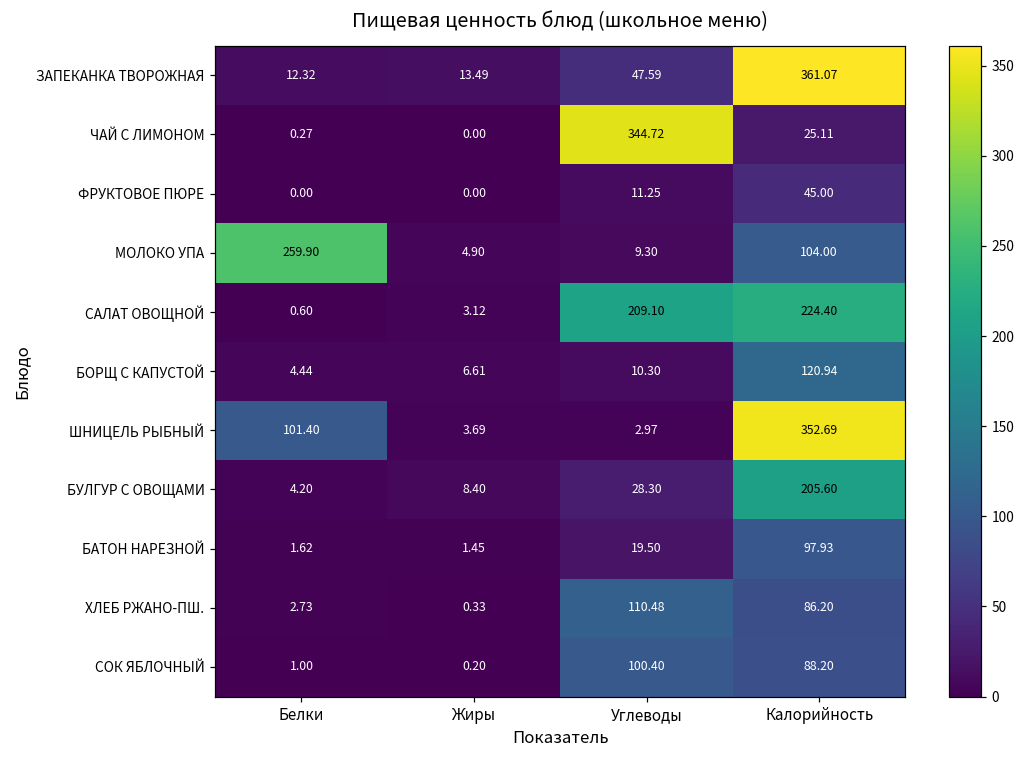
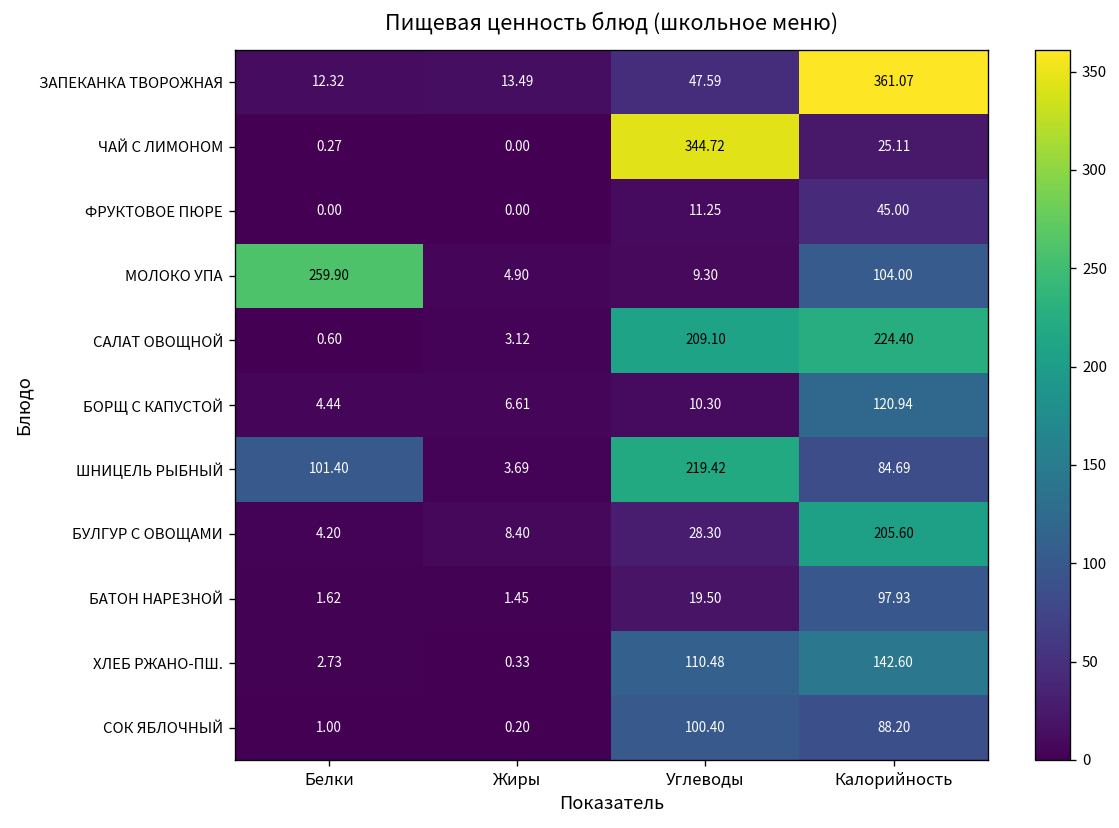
  {
    "ЗАПЕКАНКА ТВОРОЖНАЯ": {
      "Белки": 12.32,
      "Жиры": 13.49,
      "Углеводы": 47.59,
      "Калорийность": 361.07
    },
    "ЧАЙ С ЛИМОНОМ": {
      "Белки": 0.27,
      "Жиры": 0.00,
      "Углеводы": 344.72,
      "Калорийность": 25.11
    },
    "ФРУКТОВОЕ ПЮРЕ": {
      "Белки": 0.00,
      "Жиры": 0.00,
      "Углеводы": 11.25,
      "Калорийность": 45.00
    },
    "МОЛОКО УПА": {
      "Белки": 259.90,
      "Жиры": 4.90,
      "Углеводы": 9.30,
      "Калорийность": 104.00
    },
    "САЛАТ ОВОЩНОЙ": {
      "Белки": 0.60,
      "Жиры": 3.12,
      "Углеводы": 209.10,
      "Калорийность": 224.40
    },
    "БОРЩ С КАПУСТОЙ": {
      "Белки": 4.44,
      "Жиры": 6.61,
      "Углеводы": 10.30,
      "Калорийность": 120.94
    },
    "ШНИЦЕЛЬ РЫБНЫЙ": {
      "Белки": 101.40,
      "Жиры": 3.69,
-     "Углеводы": 2.97,
-     "Калорийность": 352.69
+     "Углеводы": 219.42,
+     "Калорийность": 84.69
    },
    "БУЛГУР С ОВОЩАМИ": {
      "Белки": 4.20,
      "Жиры": 8.40,
      "Углеводы": 28.30,
      "Калорийность": 205.60
    },
    "БАТОН НАРЕЗНОЙ": {
      "Белки": 1.62,
      "Жиры": 1.45,
      "Углеводы": 19.50,
      "Калорийность": 97.93
    },
    "ХЛЕБ РЖАНО-ПШ.": {
      "Белки": 2.73,
      "Жиры": 0.33,
      "Углеводы": 110.48,
-     "Калорийность": 86.20
+     "Калорийность": 142.60
    },
    "СОК ЯБЛОЧНЫЙ": {
      "Белки": 1.00,
      "Жиры": 0.20,
      "Углеводы": 100.40,
      "Калорийность": 88.20
    }
  }
